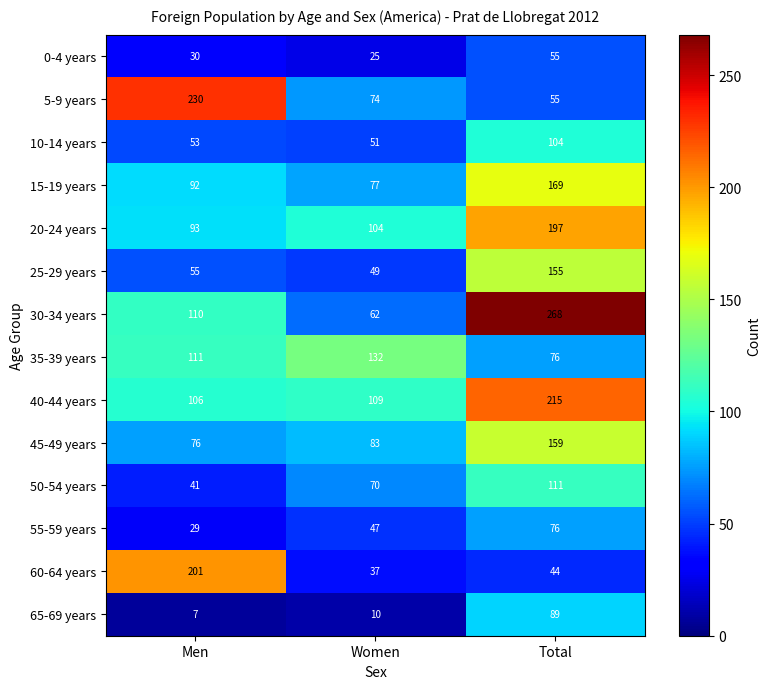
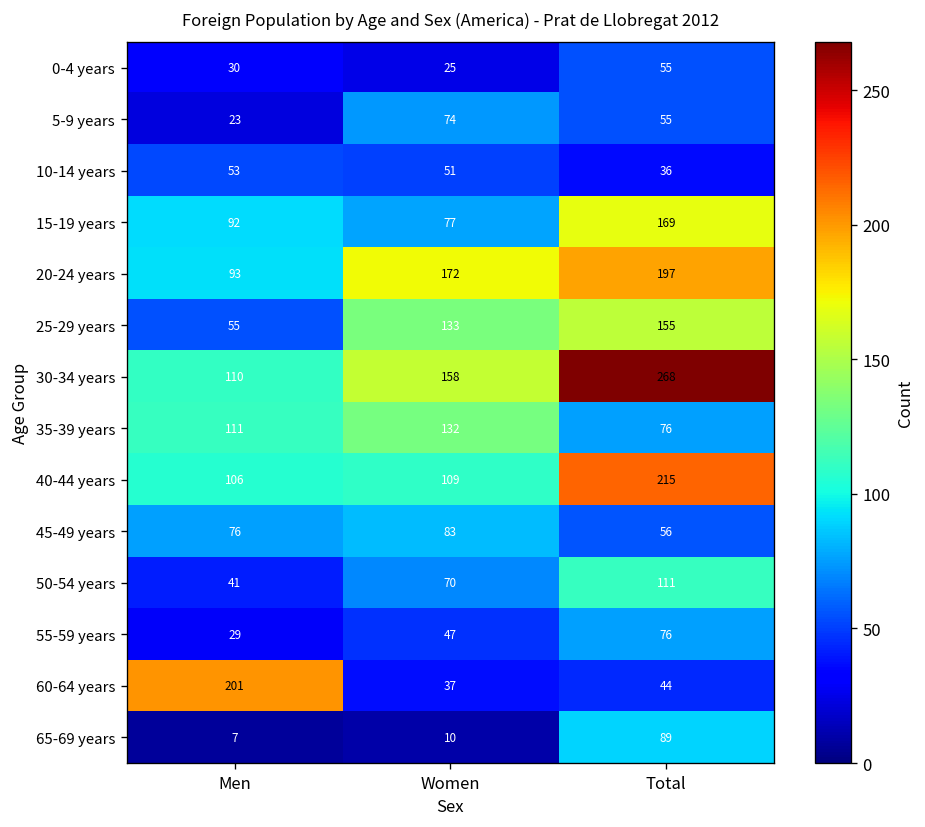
  {
    "0-4 years": {
      "Men": 30,
      "Women": 25,
      "Total": 55
    },
    "5-9 years": {
-     "Men": 230,
+     "Men": 23,
      "Women": 74,
      "Total": 55
    },
    "10-14 years": {
      "Men": 53,
      "Women": 51,
-     "Total": 104
+     "Total": 36
    },
    "15-19 years": {
      "Men": 92,
      "Women": 77,
      "Total": 169
    },
    "20-24 years": {
      "Men": 93,
-     "Women": 104,
+     "Women": 172,
      "Total": 197
    },
    "25-29 years": {
      "Men": 55,
-     "Women": 49,
+     "Women": 133,
      "Total": 155
    },
    "30-34 years": {
      "Men": 110,
-     "Women": 62,
+     "Women": 158,
      "Total": 268
    },
    "35-39 years": {
      "Men": 111,
      "Women": 132,
      "Total": 76
    },
    "40-44 years": {
      "Men": 106,
      "Women": 109,
      "Total": 215
    },
    "45-49 years": {
      "Men": 76,
      "Women": 83,
-     "Total": 159
+     "Total": 56
    },
    "50-54 years": {
      "Men": 41,
      "Women": 70,
      "Total": 111
    },
    "55-59 years": {
      "Men": 29,
      "Women": 47,
      "Total": 76
    },
    "60-64 years": {
      "Men": 201,
      "Women": 37,
      "Total": 44
    },
    "65-69 years": {
      "Men": 7,
      "Women": 10,
      "Total": 89
    }
  }
